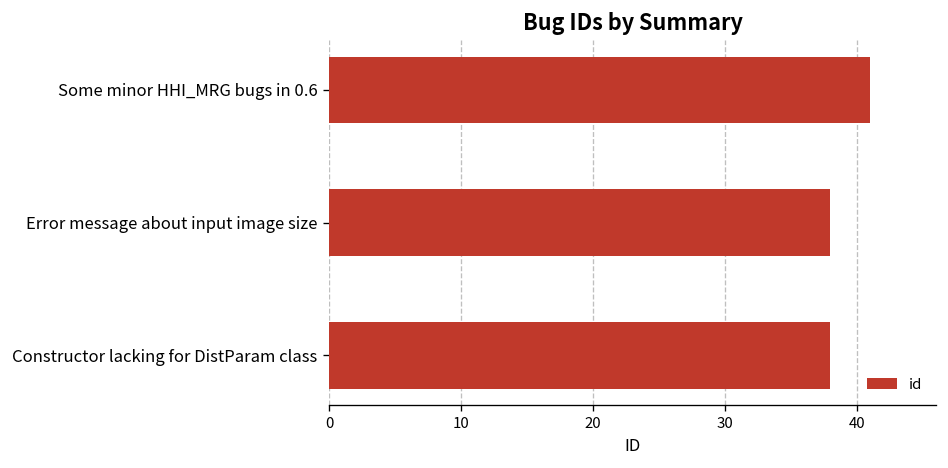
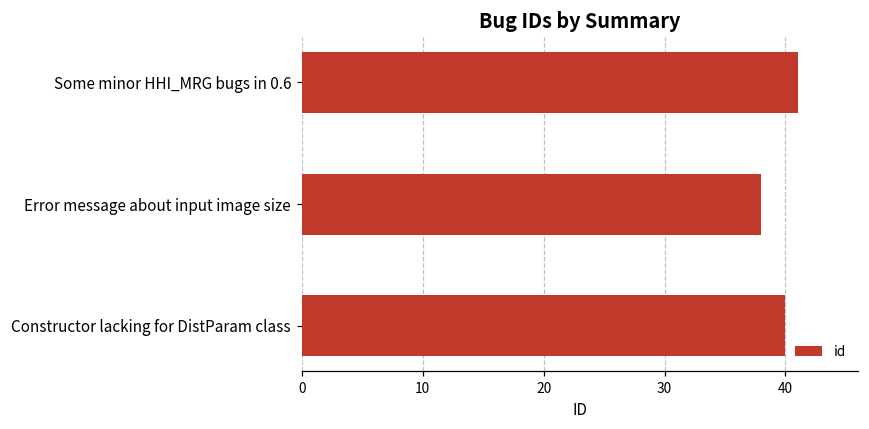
  {
    "Some minor HHI_MRG bugs in 0.6": 41,
    "Error message about input image size": 38,
-   "Constructor lacking for DistParam class": 38
+   "Constructor lacking for DistParam class": 40
  }
